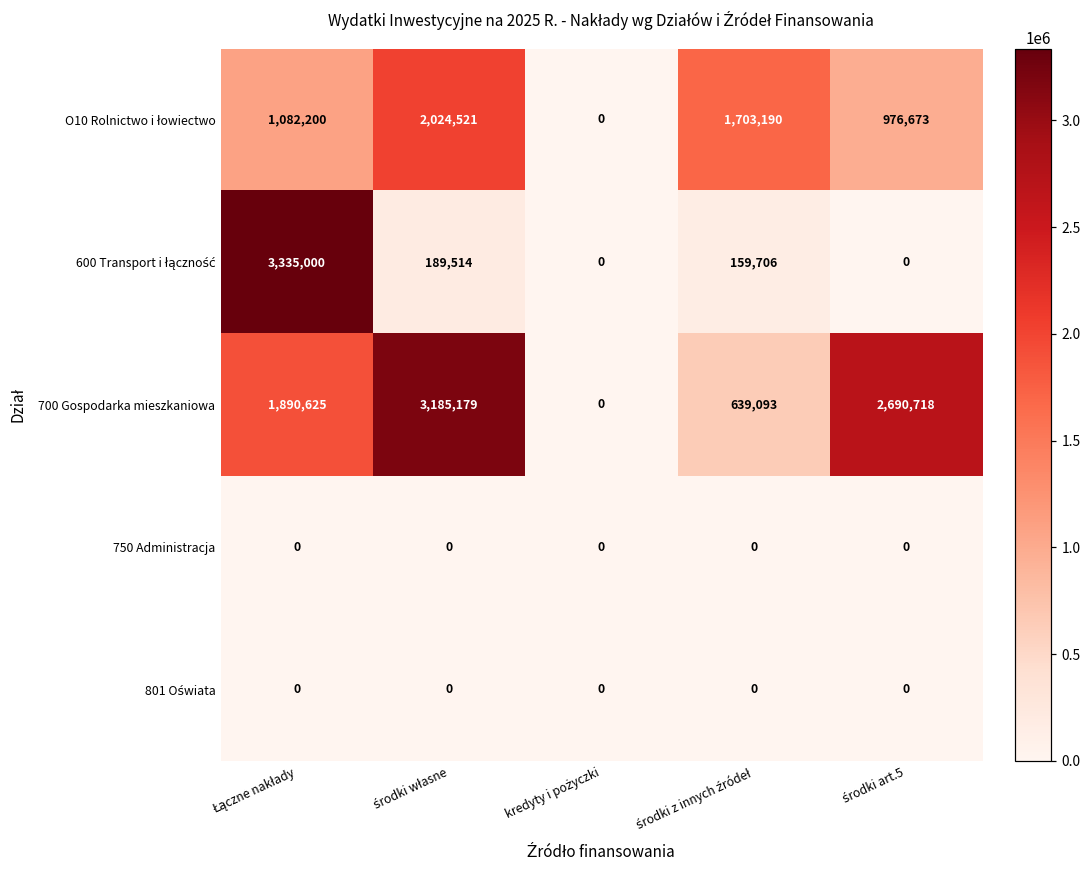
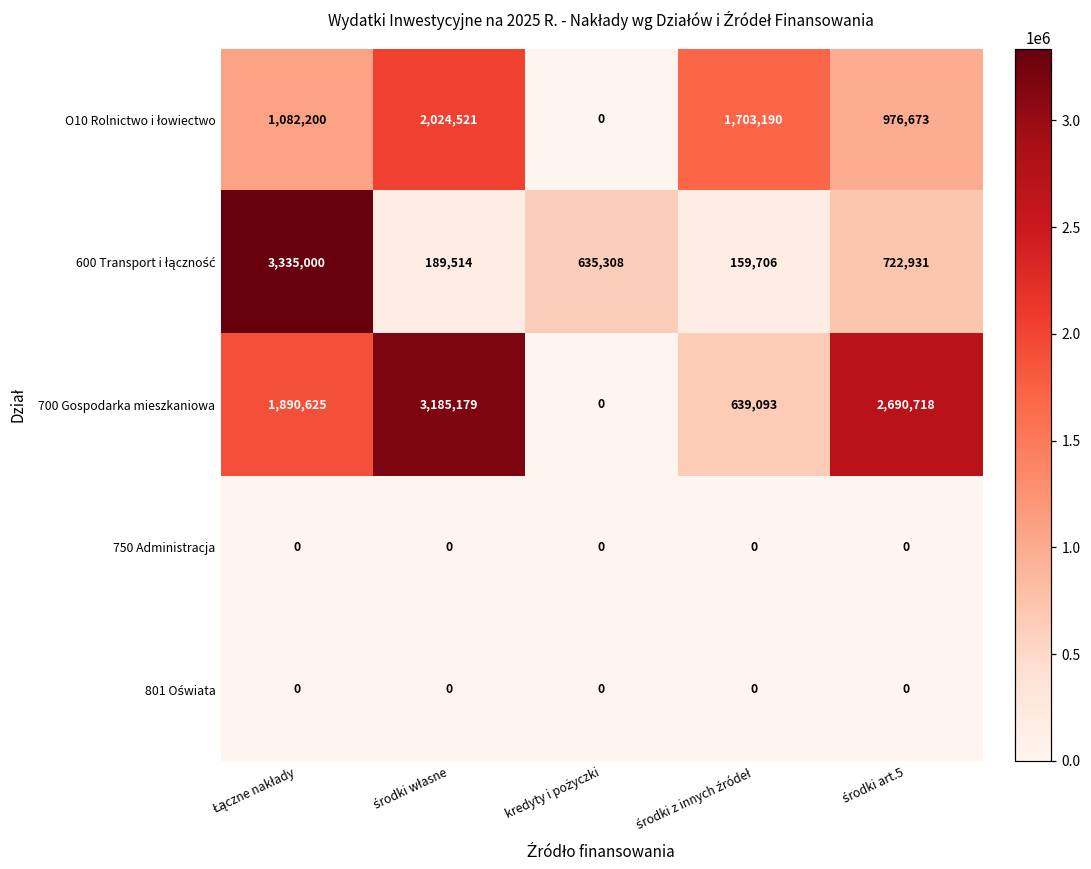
  {
    "O10 Rolnictwo i łowiectwo": {
      "Łączne nakłady": "1,082,200",
      "środki własne": "2,024,521",
      "kredyty i pożyczki": "0",
      "środki z innych źródeł": "1,703,190",
      "środki art.5": "976,673"
    },
    "600 Transport i łączność": {
      "Łączne nakłady": "3,335,000",
      "środki własne": "189,514",
-     "kredyty i pożyczki": "0",
+     "kredyty i pożyczki": "635,308",
      "środki z innych źródeł": "159,706",
-     "środki art.5": "0"
+     "środki art.5": "722,931"
    },
    "700 Gospodarka mieszkaniowa": {
      "Łączne nakłady": "1,890,625",
      "środki własne": "3,185,179",
      "kredyty i pożyczki": "0",
      "środki z innych źródeł": "639,093",
      "środki art.5": "2,690,718"
    },
    "750 Administracja": {
      "Łączne nakłady": "0",
      "środki własne": "0",
      "kredyty i pożyczki": "0",
      "środki z innych źródeł": "0",
      "środki art.5": "0"
    },
    "801 Oświata": {
      "Łączne nakłady": "0",
      "środki własne": "0",
      "kredyty i pożyczki": "0",
      "środki z innych źródeł": "0",
      "środki art.5": "0"
    }
  }
